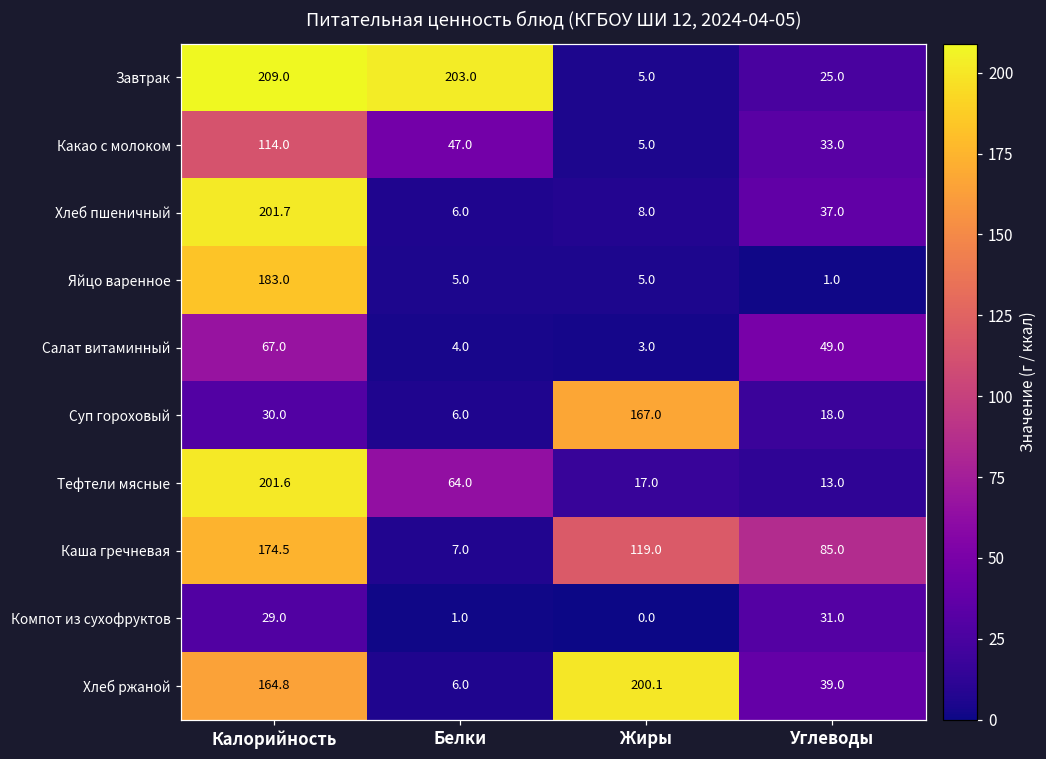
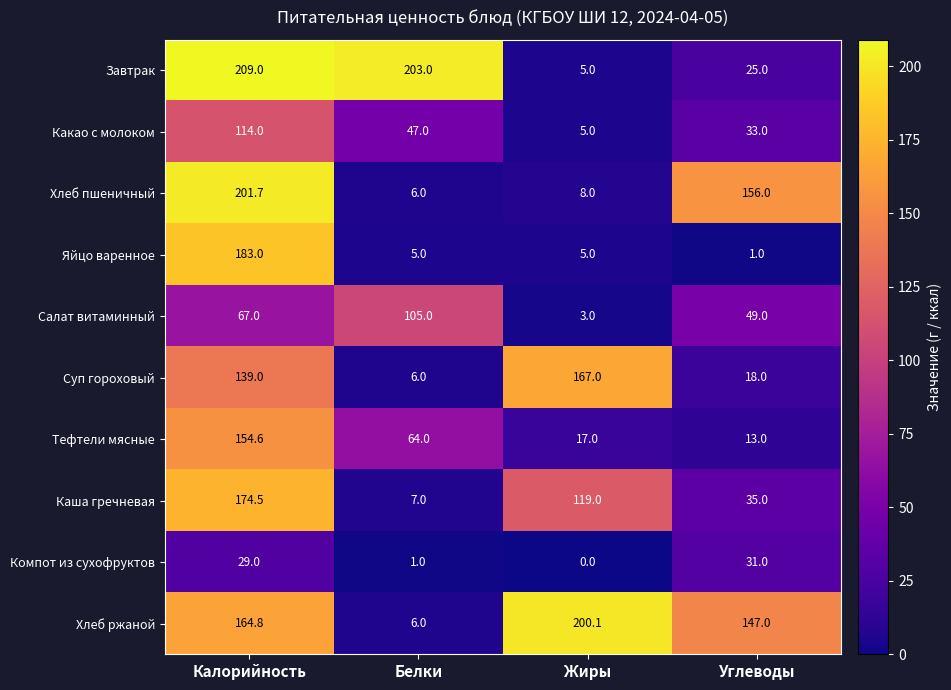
  {
    "Завтрак": {
      "Калорийность": 209.0,
      "Белки": 203.0,
      "Жиры": 5.0,
      "Углеводы": 25.0
    },
    "Какао с молоком": {
      "Калорийность": 114.0,
      "Белки": 47.0,
      "Жиры": 5.0,
      "Углеводы": 33.0
    },
    "Хлеб пшеничный": {
      "Калорийность": 201.7,
      "Белки": 6.0,
      "Жиры": 8.0,
-     "Углеводы": 37.0
+     "Углеводы": 156.0
    },
    "Яйцо варенное": {
      "Калорийность": 183.0,
      "Белки": 5.0,
      "Жиры": 5.0,
      "Углеводы": 1.0
    },
    "Салат витаминный": {
      "Калорийность": 67.0,
-     "Белки": 4.0,
+     "Белки": 105.0,
      "Жиры": 3.0,
      "Углеводы": 49.0
    },
    "Суп гороховый": {
-     "Калорийность": 30.0,
+     "Калорийность": 139.0,
      "Белки": 6.0,
      "Жиры": 167.0,
      "Углеводы": 18.0
    },
    "Тефтели мясные": {
-     "Калорийность": 201.6,
+     "Калорийность": 154.6,
      "Белки": 64.0,
      "Жиры": 17.0,
      "Углеводы": 13.0
    },
    "Каша гречневая": {
      "Калорийность": 174.5,
      "Белки": 7.0,
      "Жиры": 119.0,
-     "Углеводы": 85.0
+     "Углеводы": 35.0
    },
    "Компот из сухофруктов": {
      "Калорийность": 29.0,
      "Белки": 1.0,
      "Жиры": 0.0,
      "Углеводы": 31.0
    },
    "Хлеб ржаной": {
      "Калорийность": 164.8,
      "Белки": 6.0,
      "Жиры": 200.1,
-     "Углеводы": 39.0
+     "Углеводы": 147.0
    }
  }
